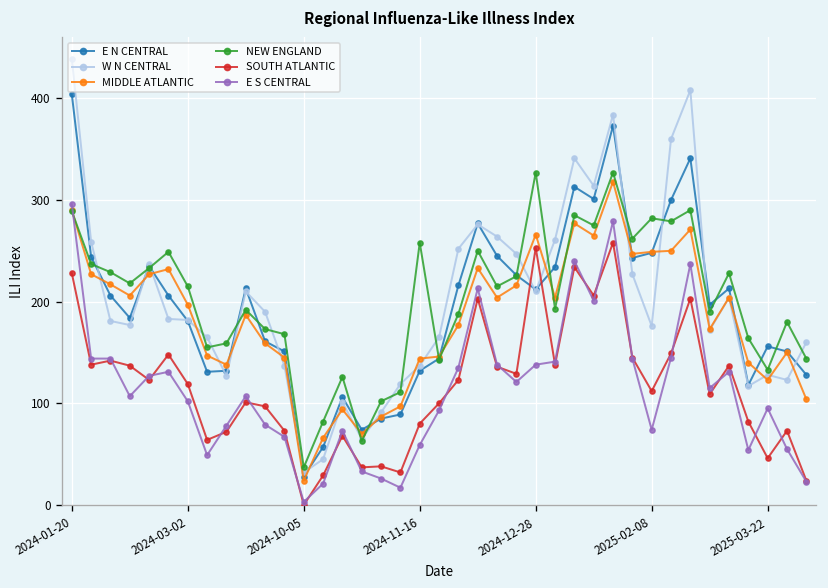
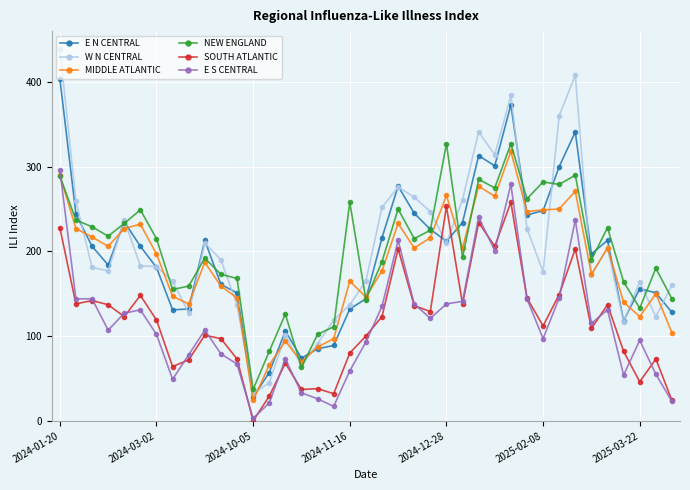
  {
    "E N CENTRAL": {
      "2024-10-05": 30,
      "2024-11-16": 130,
      "2025-03-22": 160
    },
    "W N CENTRAL": {
      "2024-10-05": 30,
      "2024-11-16": 140,
      "2025-02-08": 180,
-     "2025-03-22": 130
+     "2025-03-22": 160
    },
    "MIDDLE ATLANTIC": {
      "2024-03-02": 200,
      "2024-10-05": 20,
-     "2024-11-16": 140,
+     "2024-11-16": 170,
      "2024-12-28": 270,
      "2025-03-22": 120
    },
    "NEW ENGLAND": {
      "2024-03-02": 220,
      "2024-10-05": 40,
      "2024-11-16": 260,
      "2024-12-28": 330,
      "2025-02-08": 280,
      "2025-03-22": 130
    },
    "SOUTH ATLANTIC": {
      "2024-01-20": 230,
      "2024-03-02": 120,
      "2024-11-16": 80,
      "2024-12-28": 250,
      "2025-02-08": 110,
      "2025-03-22": 50
    },
    "E S CENTRAL": {
      "2024-01-20": 300,
      "2024-03-02": 100,
      "2024-11-16": 60,
      "2024-12-28": 140,
-     "2025-02-08": 70,
+     "2025-02-08": 100,
      "2025-03-22": 100
    }
  }
